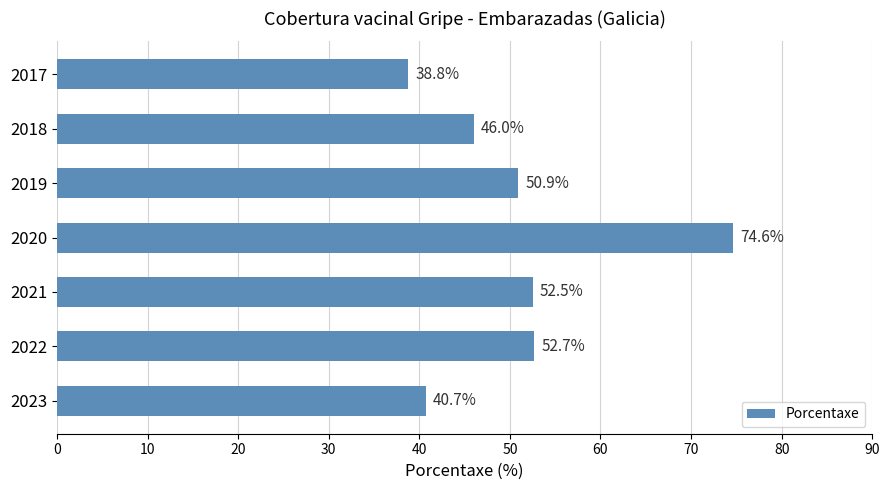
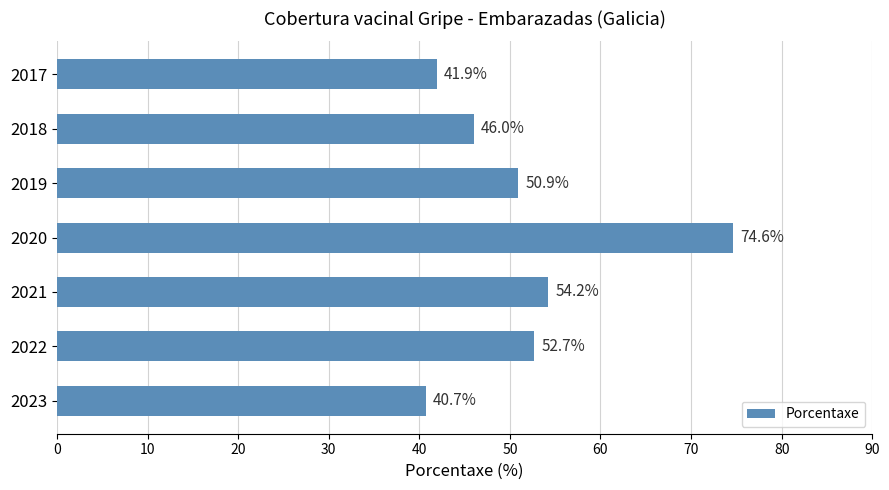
  {
-   "2017": "38.8%",
+   "2017": "41.9%",
    "2018": "46.0%",
    "2019": "50.9%",
    "2020": "74.6%",
-   "2021": "52.5%",
+   "2021": "54.2%",
    "2022": "52.7%",
    "2023": "40.7%"
  }
